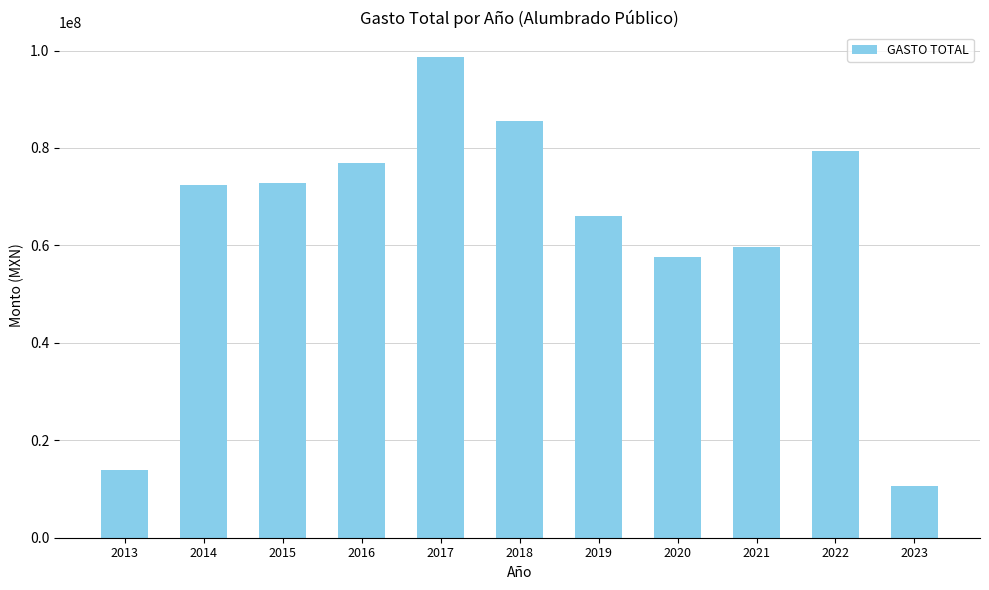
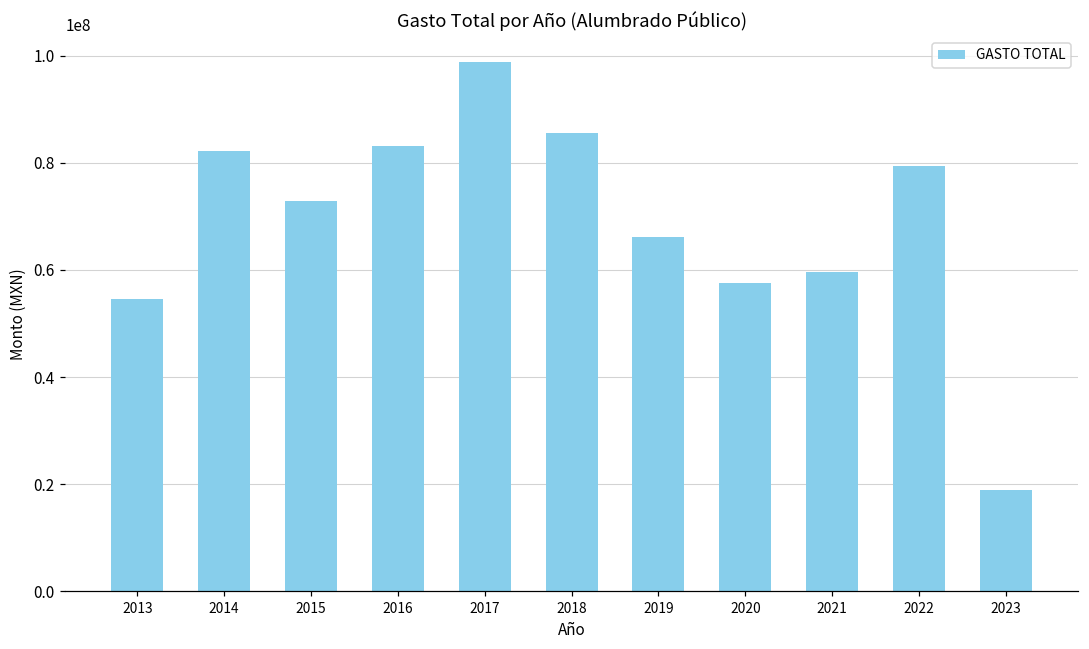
  {
-   "2013": 14000000,
-   "2014": 72000000,
+   "2013": 55000000,
+   "2014": 82000000,
    "2015": 73000000,
-   "2016": 77000000,
+   "2016": 83000000,
    "2017": 99000000,
    "2018": 86000000,
    "2019": 66000000,
    "2020": 58000000,
    "2021": 60000000,
    "2022": 79000000,
-   "2023": 11000000
+   "2023": 19000000
  }
